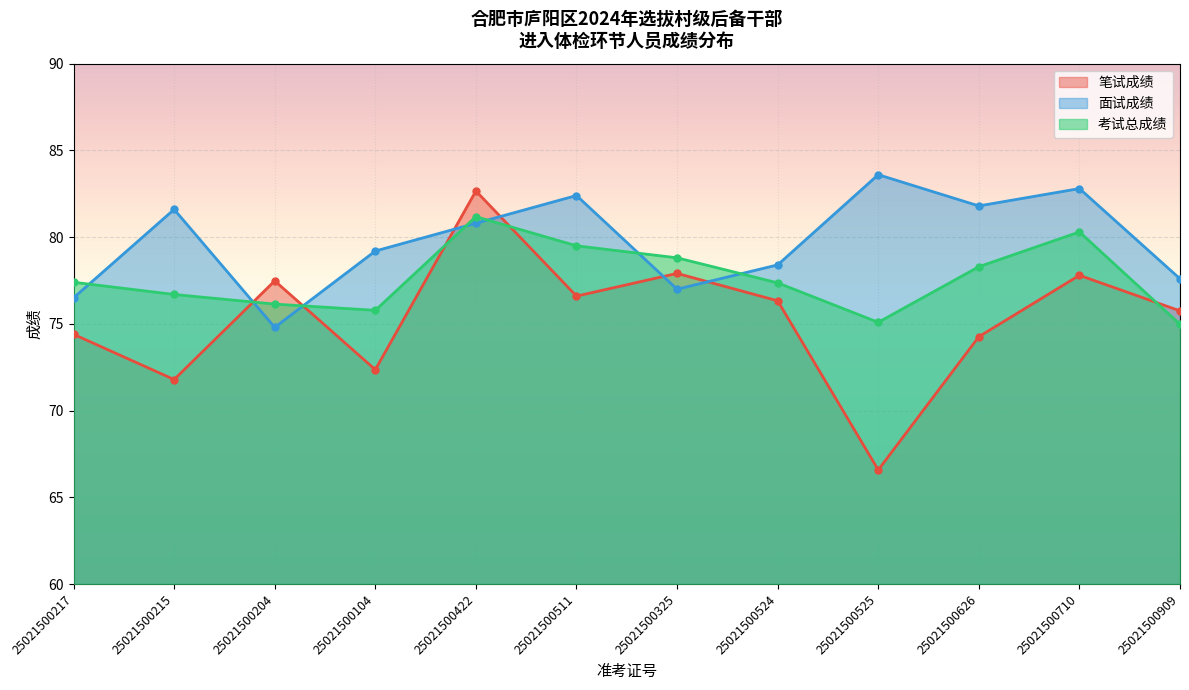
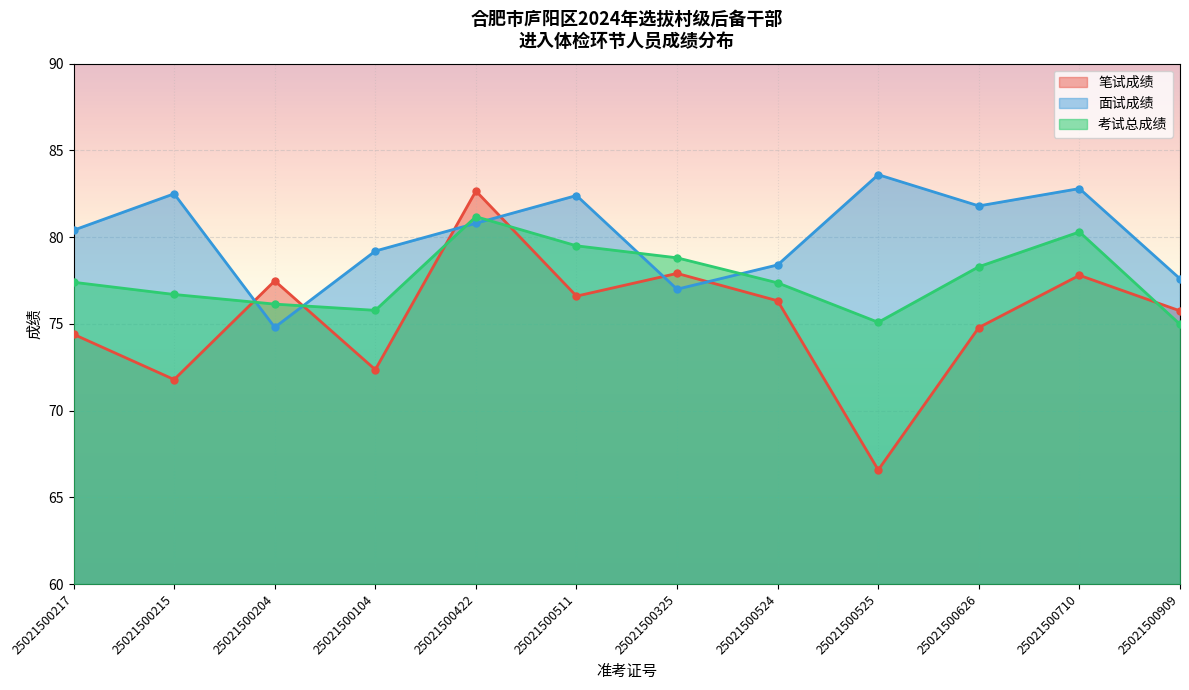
  {
    "笔试成绩": {
      "25021500217": 74.4,
      "25021500215": 71.8,
      "25021500204": 77.5,
      "25021500104": 72.4,
      "25021500422": 82.7,
      "25021500511": 76.6,
      "25021500325": 77.9,
      "25021500524": 76.3,
      "25021500525": 66.6,
-     "25021500626": 74.3,
+     "25021500626": 74.8,
      "25021500710": 77.8,
      "25021500909": 75.8
    },
    "面试成绩": {
-     "25021500217": 76.5,
-     "25021500215": 81.6,
+     "25021500217": 80.4,
+     "25021500215": 82.5,
      "25021500204": 74.8,
      "25021500104": 79.2,
      "25021500422": 80.8,
      "25021500511": 82.4,
      "25021500325": 77.0,
      "25021500524": 78.4,
      "25021500525": 83.6,
      "25021500626": 81.8,
      "25021500710": 82.8,
      "25021500909": 77.6
    },
    "考试总成绩": {
      "25021500217": 77.4,
      "25021500215": 76.7,
      "25021500204": 76.1,
      "25021500104": 75.8,
      "25021500422": 81.2,
      "25021500511": 79.5,
      "25021500325": 78.8,
      "25021500524": 77.4,
      "25021500525": 75.1,
      "25021500626": 78.3,
      "25021500710": 80.3,
      "25021500909": 75.0
    }
  }
